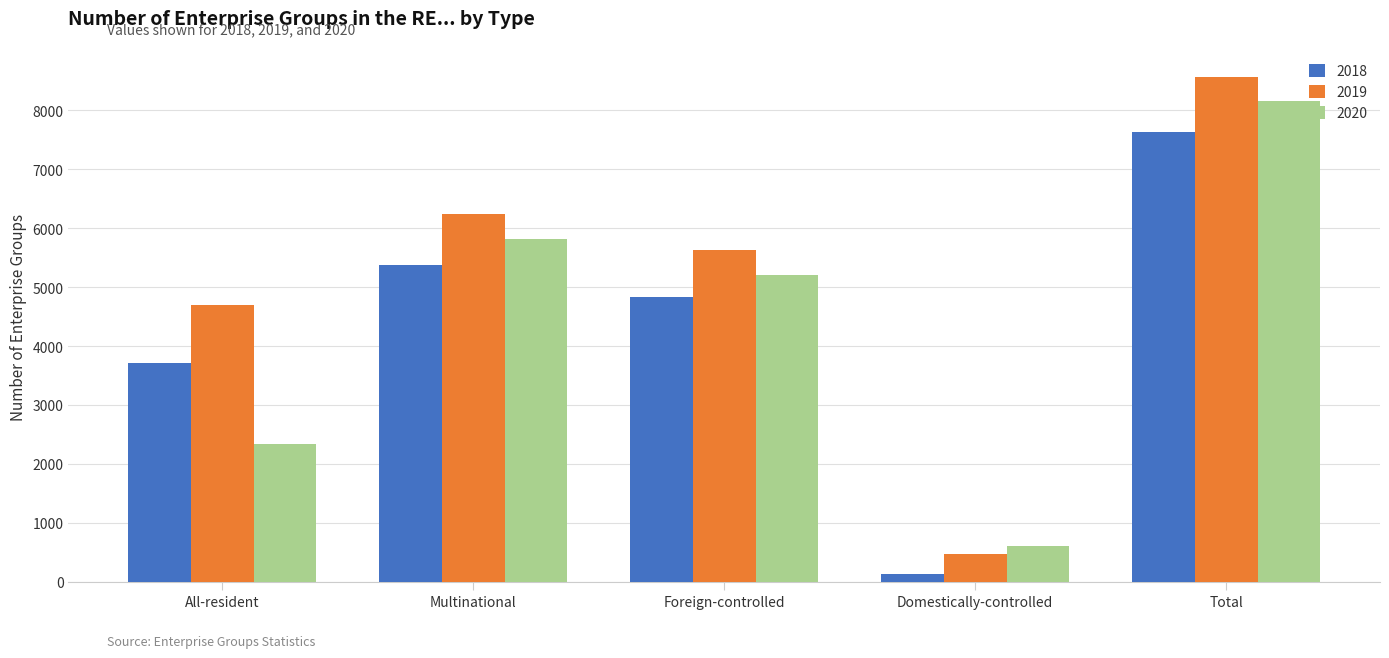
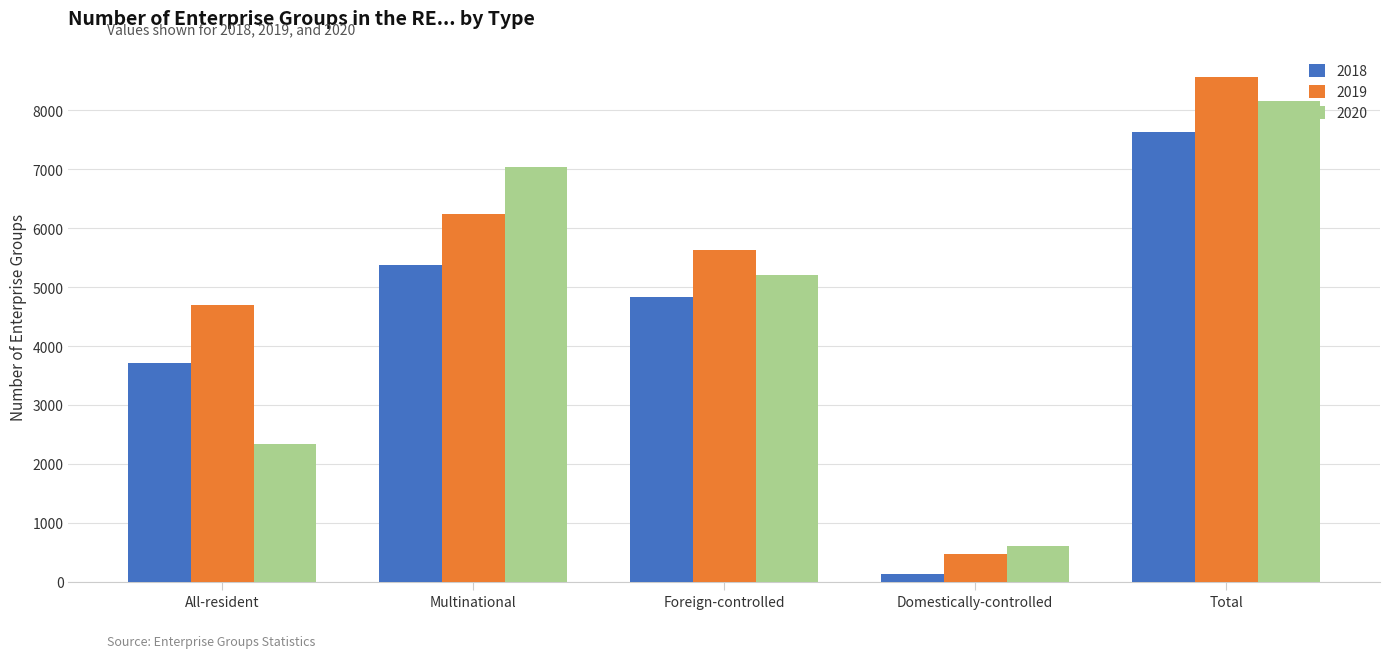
  {
    "2018": {
      "All-resident": 3700,
      "Multinational": 5400,
      "Foreign-controlled": 4800,
      "Domestically-controlled": 100,
      "Total": 7600
    },
    "2019": {
      "All-resident": 4700,
      "Multinational": 6200,
      "Foreign-controlled": 5600,
      "Domestically-controlled": 500,
      "Total": 8600
    },
    "2020": {
      "All-resident": 2300,
-     "Multinational": 5800,
+     "Multinational": 7000,
      "Foreign-controlled": 5200,
      "Domestically-controlled": 600,
      "Total": 8200
    }
  }
